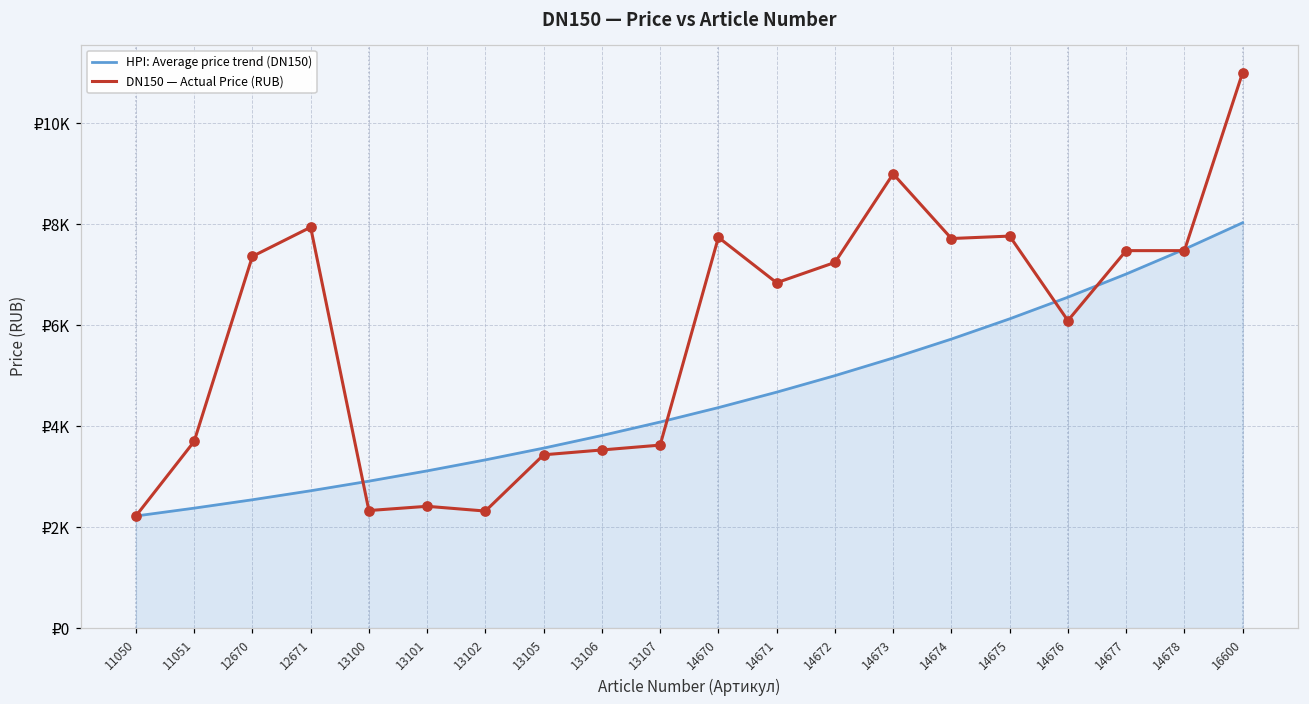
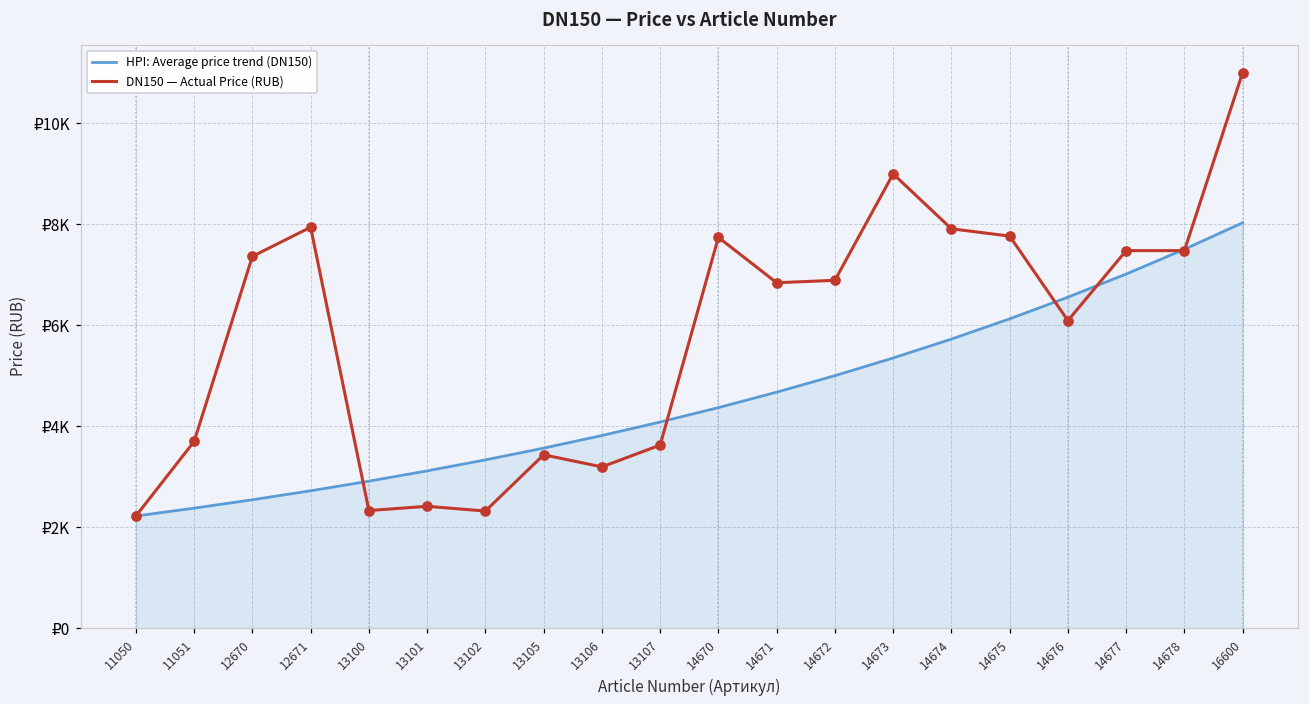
  {
    "HPI: Average price trend (DN150)": {
      "11051": "₽2400",
      "12670": "₽2500",
      "12671": "₽2700",
      "13100": "₽2900",
      "13101": "₽3100",
      "13102": "₽3300",
      "13105": "₽3600",
      "13106": "₽3800",
      "13107": "₽4100",
      "14670": "₽4400",
      "14671": "₽4700",
      "14672": "₽5000",
      "14673": "₽5300",
      "14674": "₽5700",
      "14675": "₽6100",
      "14676": "₽6600",
      "14677": "₽7000",
      "16600": "₽8000"
    },
    "DN150 — Actual Price (RUB)": {
      "11051": "₽3700",
      "12670": "₽7400",
      "12671": "₽7900",
      "13100": "₽2300",
      "13101": "₽2400",
      "13102": "₽2300",
      "13105": "₽3400",
-     "13106": "₽3500",
+     "13106": "₽3200",
      "13107": "₽3600",
      "14670": "₽7700",
      "14671": "₽6800",
-     "14672": "₽7200",
+     "14672": "₽6900",
      "14673": "₽9000",
-     "14674": "₽7700",
+     "14674": "₽7900",
      "14675": "₽7800",
      "14676": "₽6100",
      "14677": "₽7500",
      "16600": "₽11000"
    }
  }
